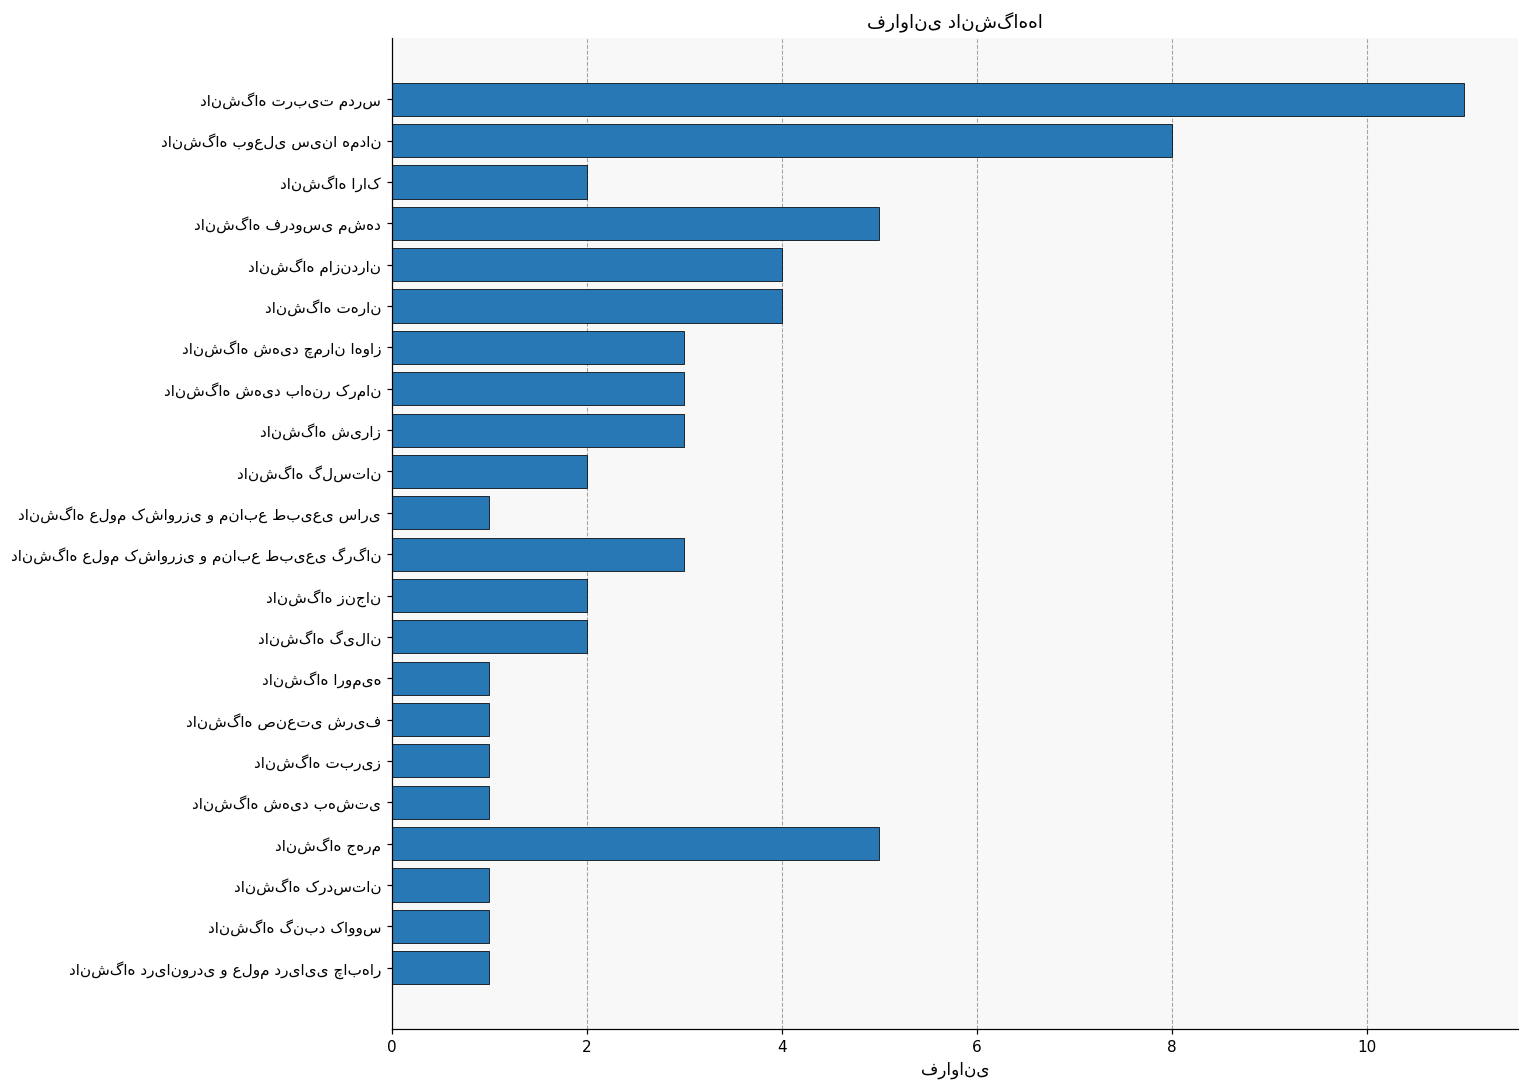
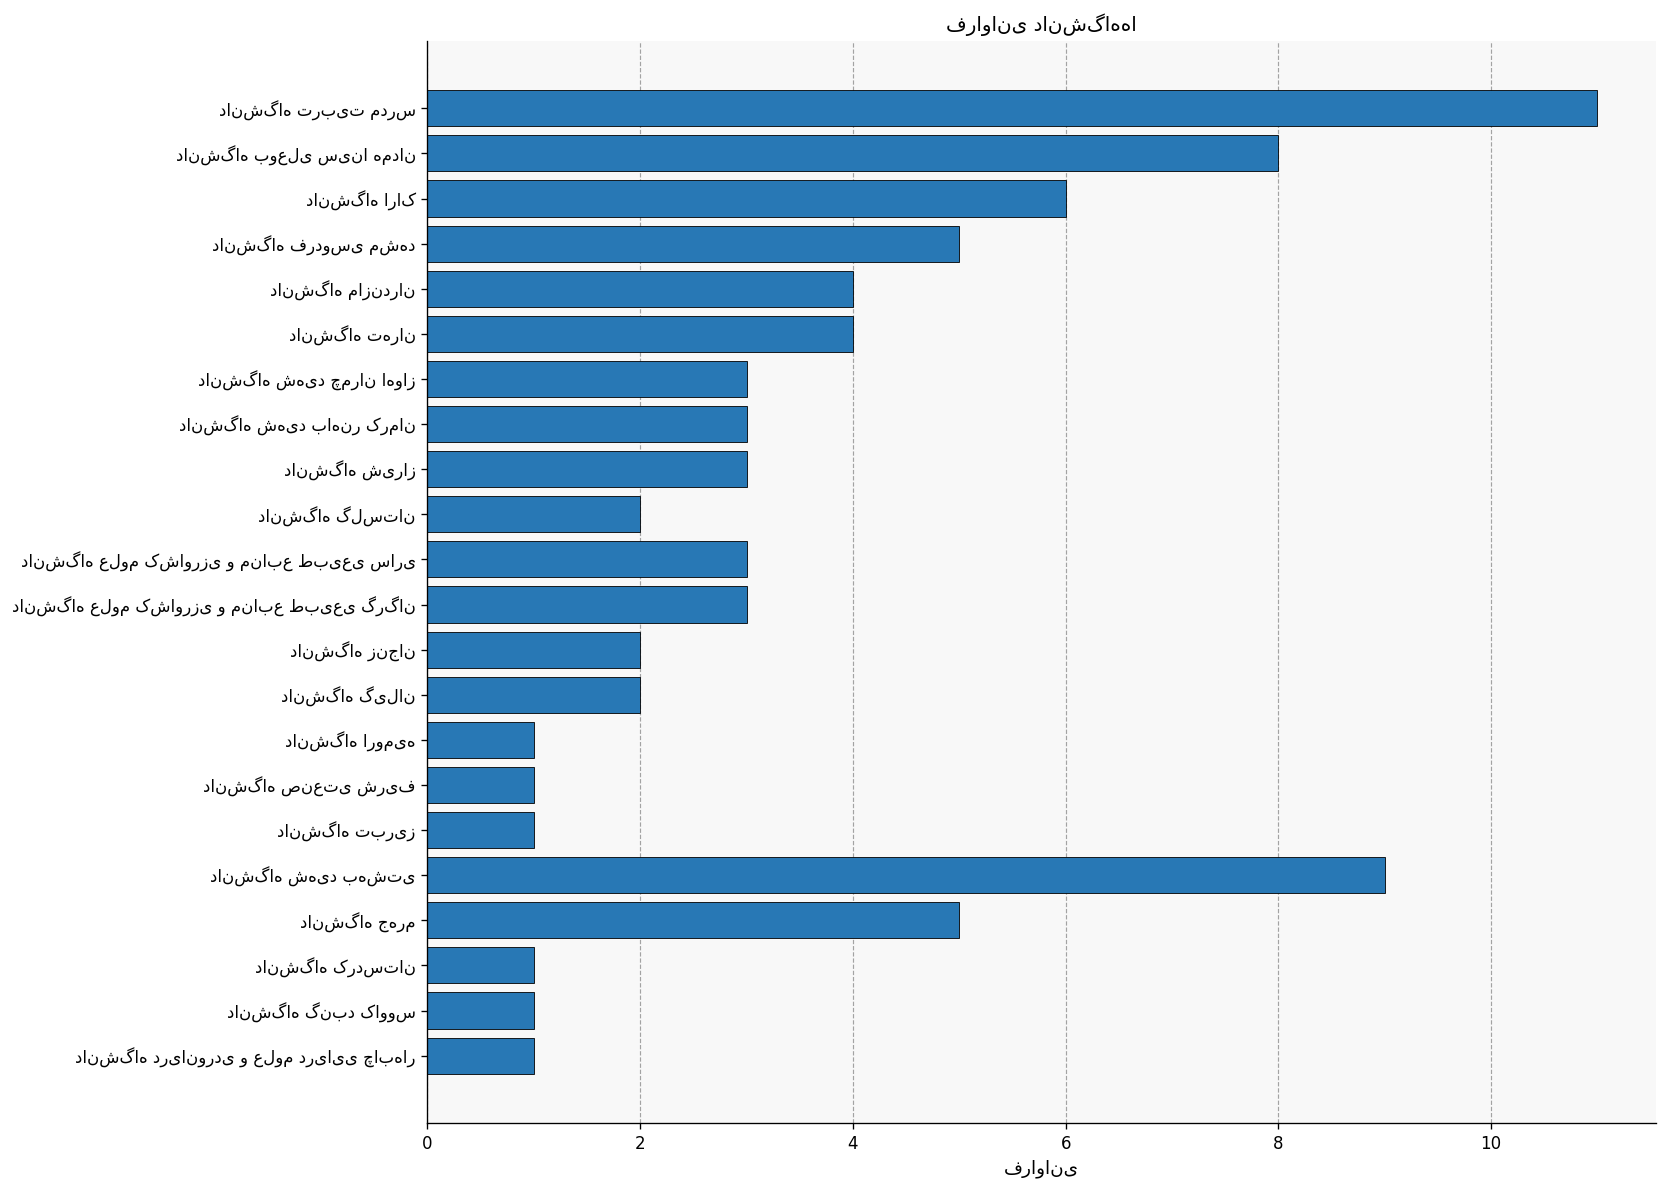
  {
    "دانشگاه تربیت مدرس": 11,
    "دانشگاه بوعلی سینا همدان": 8,
-   "دانشگاه اراک": 2,
+   "دانشگاه اراک": 6,
    "دانشگاه فردوسی مشهد": 5,
    "دانشگاه مازندران": 4,
    "دانشگاه تهران": 4,
    "دانشگاه شهید چمران اهواز": 3,
    "دانشگاه شهید باهنر کرمان": 3,
    "دانشگاه شیراز": 3,
    "دانشگاه گلستان": 2,
-   "دانشگاه علوم کشاورزی و منابع طبیعی ساری": 1,
+   "دانشگاه علوم کشاورزی و منابع طبیعی ساری": 3,
    "دانشگاه علوم کشاورزی و منابع طبیعی گرگان": 3,
    "دانشگاه زنجان": 2,
    "دانشگاه گیلان": 2,
    "دانشگاه ارومیه": 1,
    "دانشگاه صنعتی شریف": 1,
    "دانشگاه تبریز": 1,
-   "دانشگاه شهید بهشتی": 1,
+   "دانشگاه شهید بهشتی": 9,
    "دانشگاه جهرم": 5,
    "دانشگاه کردستان": 1,
    "دانشگاه گنبد کاووس": 1,
    "دانشگاه دریانوردی و علوم دریایی چابهار": 1
  }
